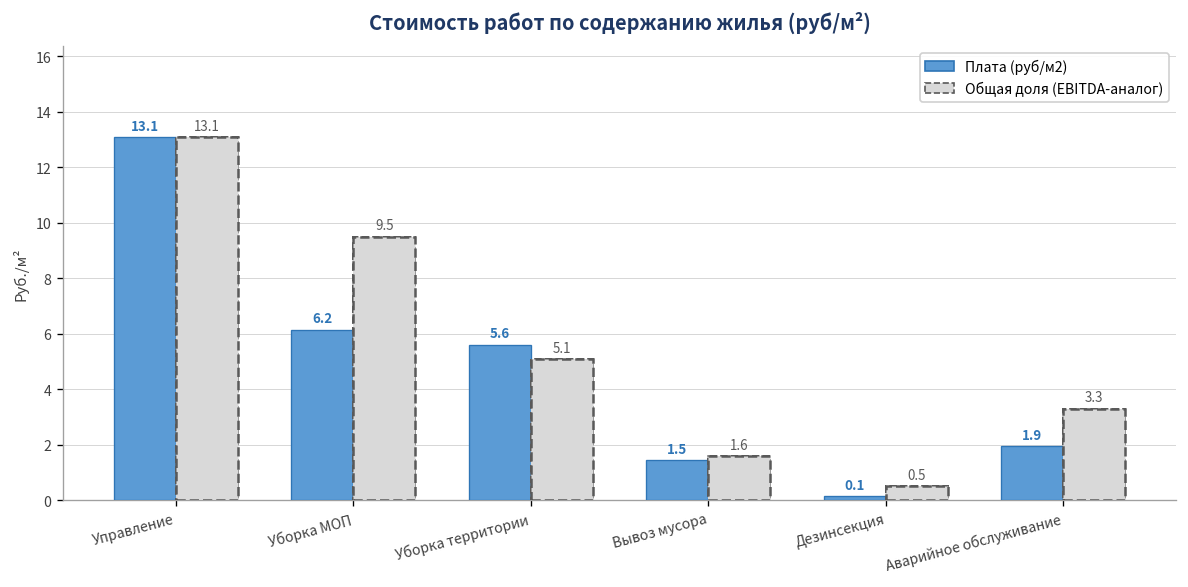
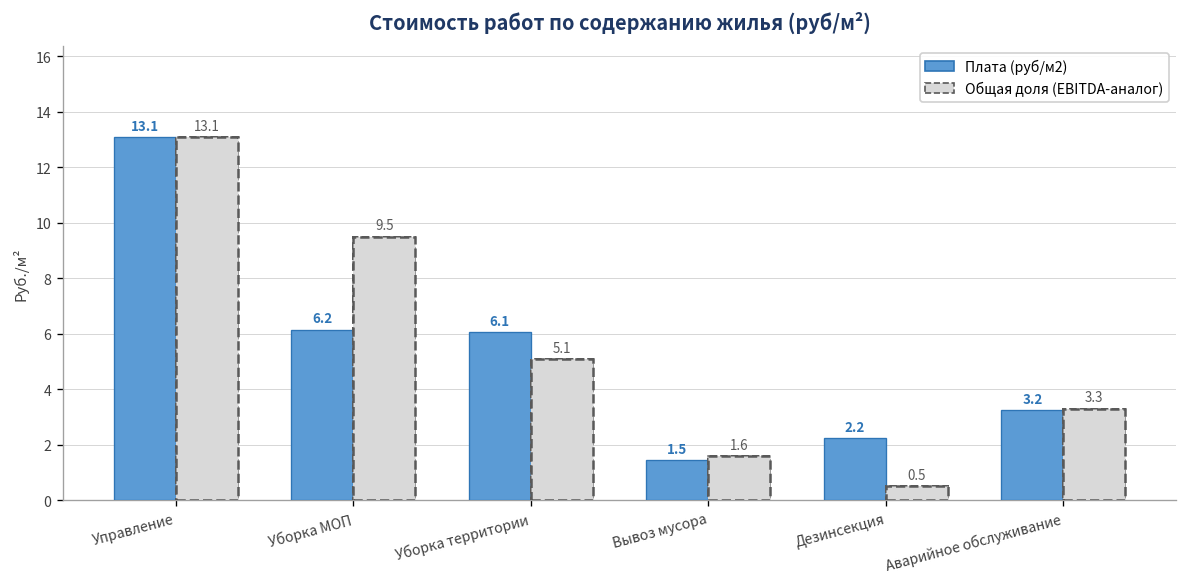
  {
    "Плата (руб/м2)": {
      "Управление": 13.1,
      "Уборка МОП": 6.2,
-     "Уборка территории": 5.6,
+     "Уборка территории": 6.1,
      "Вывоз мусора": 1.5,
-     "Дезинсекция": 0.1,
-     "Аварийное обслуживание": 1.9
+     "Дезинсекция": 2.2,
+     "Аварийное обслуживание": 3.2
    }
  }
